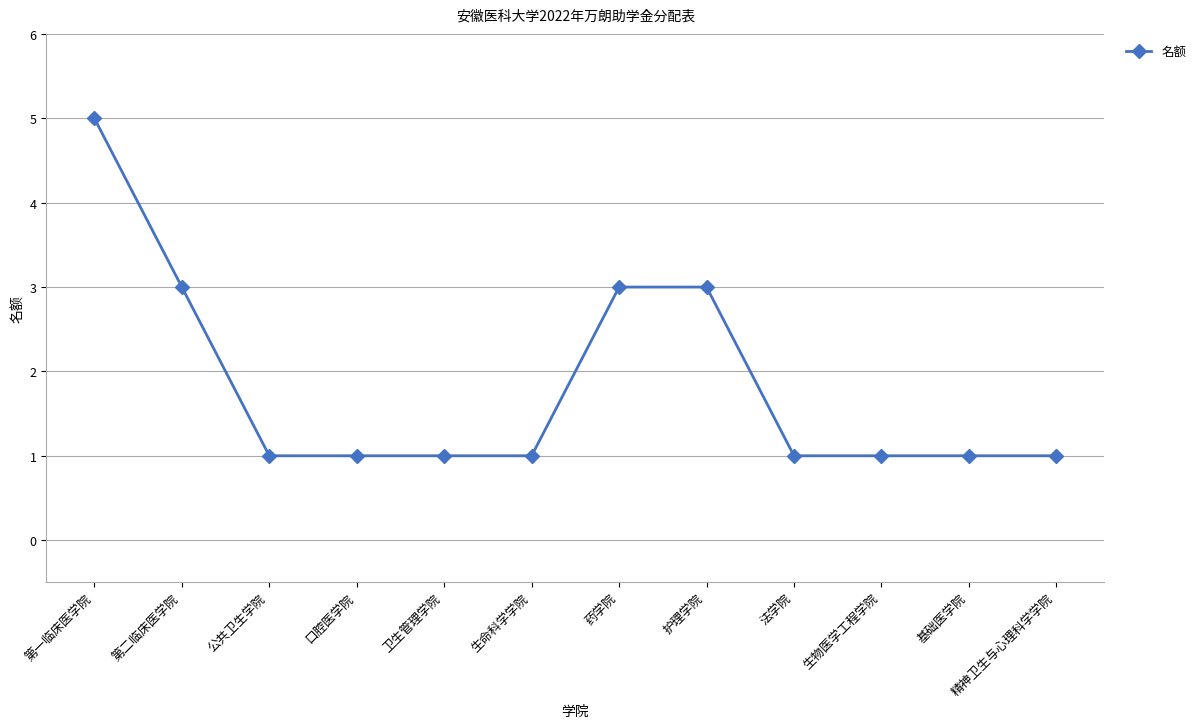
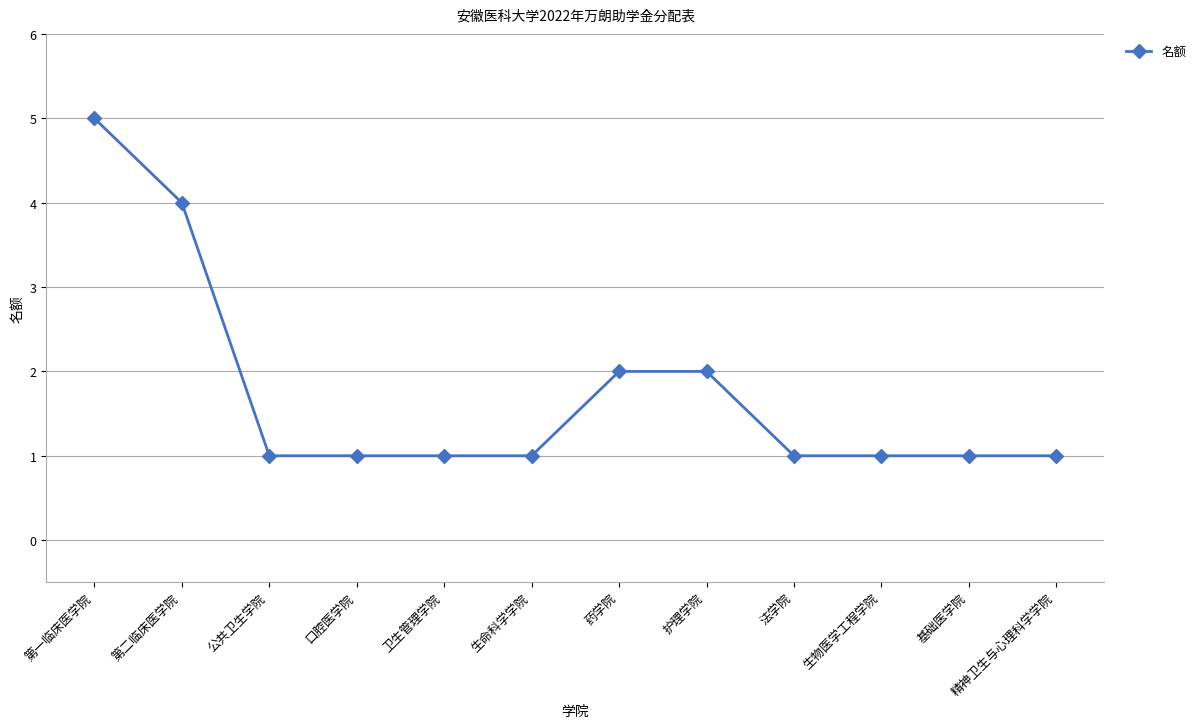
  {
    "第一临床医学院": 5,
-   "第二临床医学院": 3,
+   "第二临床医学院": 4,
    "公共卫生学院": 1,
    "口腔医学院": 1,
    "卫生管理学院": 1,
    "生命科学学院": 1,
-   "药学院": 3,
-   "护理学院": 3,
+   "药学院": 2,
+   "护理学院": 2,
    "法学院": 1,
    "生物医学工程学院": 1,
    "基础医学院": 1,
    "精神卫生与心理科学学院": 1
  }
